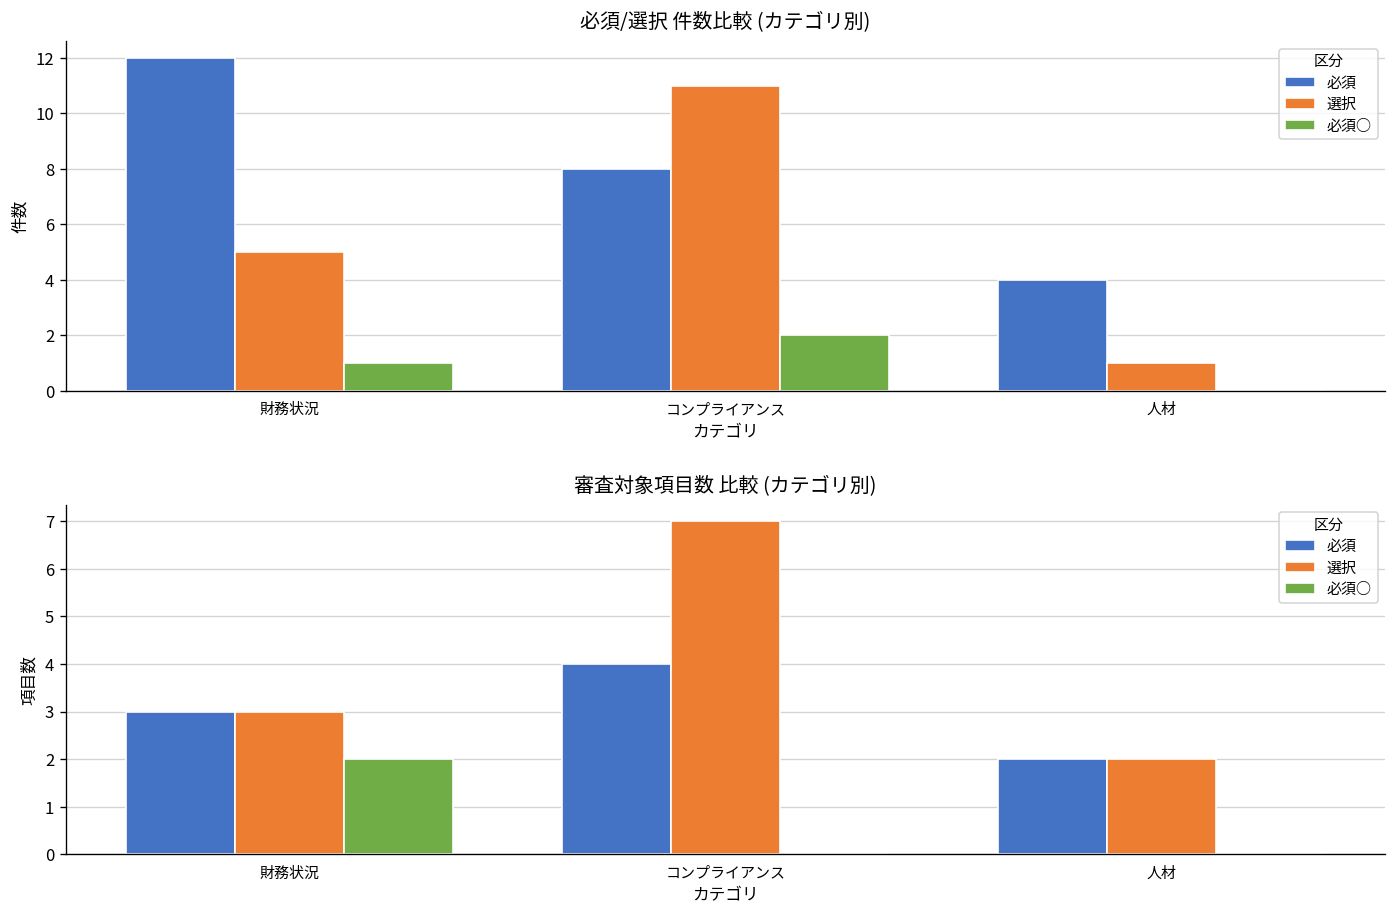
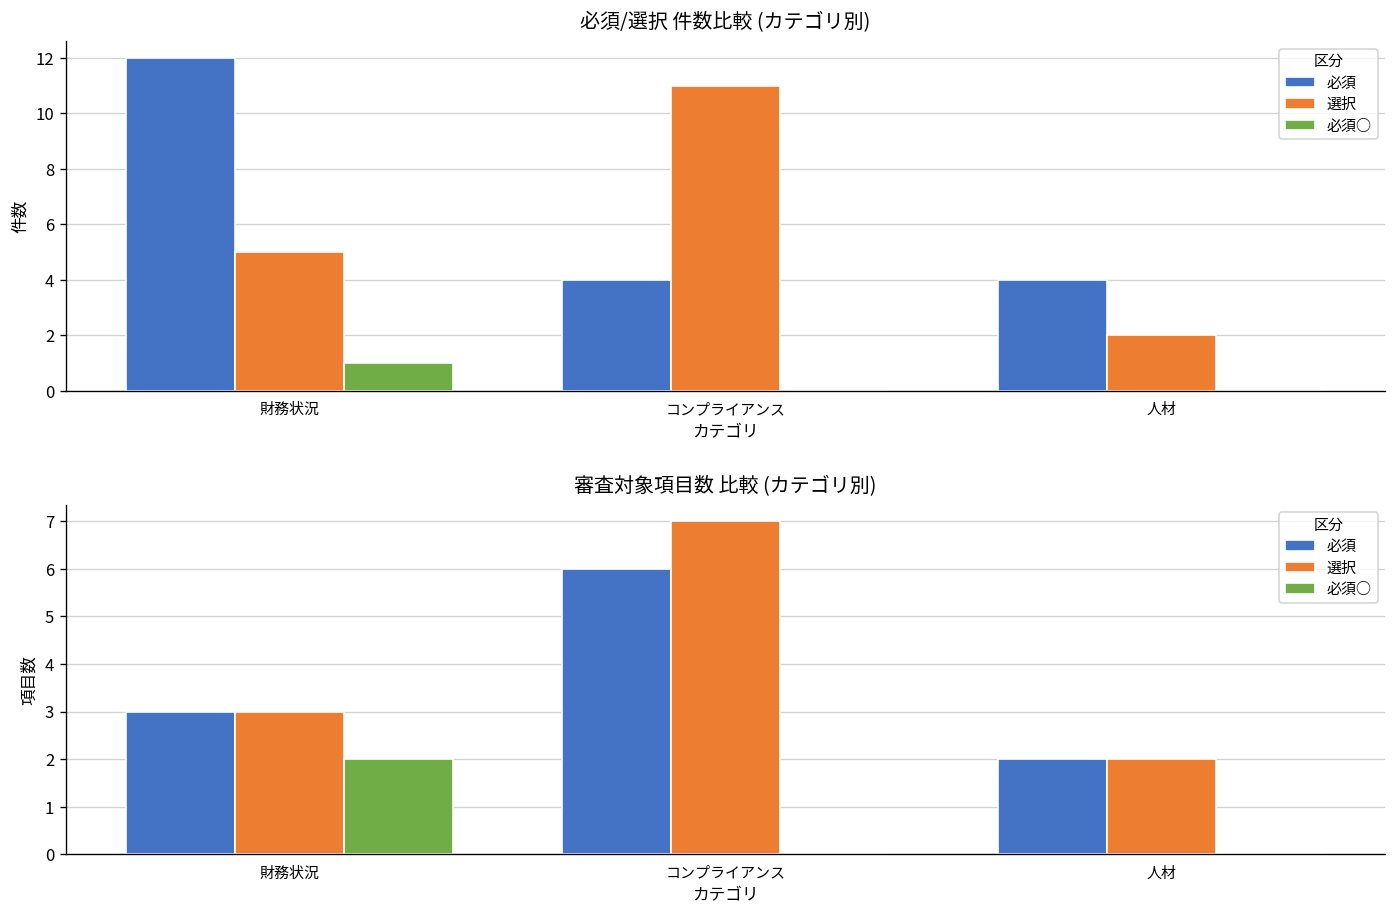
  {
    "必須/選択 件数比較 (カテゴリ別)": {
      "必須": {
        "財務状況": 12,
-       "コンプライアンス": 8,
+       "コンプライアンス": 4,
        "人材": 4
      },
      "選択": {
        "財務状況": 5,
        "コンプライアンス": 11,
-       "人材": 1
+       "人材": 2
      },
      "必須○": {
        "財務状況": 1,
-       "コンプライアンス": 2,
+       "コンプライアンス": 0,
        "人材": 0
      }
    },
    "審査対象項目数 比較 (カテゴリ別)": {
      "必須": {
        "財務状況": 3,
-       "コンプライアンス": 4,
+       "コンプライアンス": 6,
        "人材": 2
      },
      "選択": {
        "財務状況": 3,
        "コンプライアンス": 7,
        "人材": 2
      },
      "必須○": {
        "財務状況": 2,
        "コンプライアンス": 0,
        "人材": 0
      }
    }
  }
